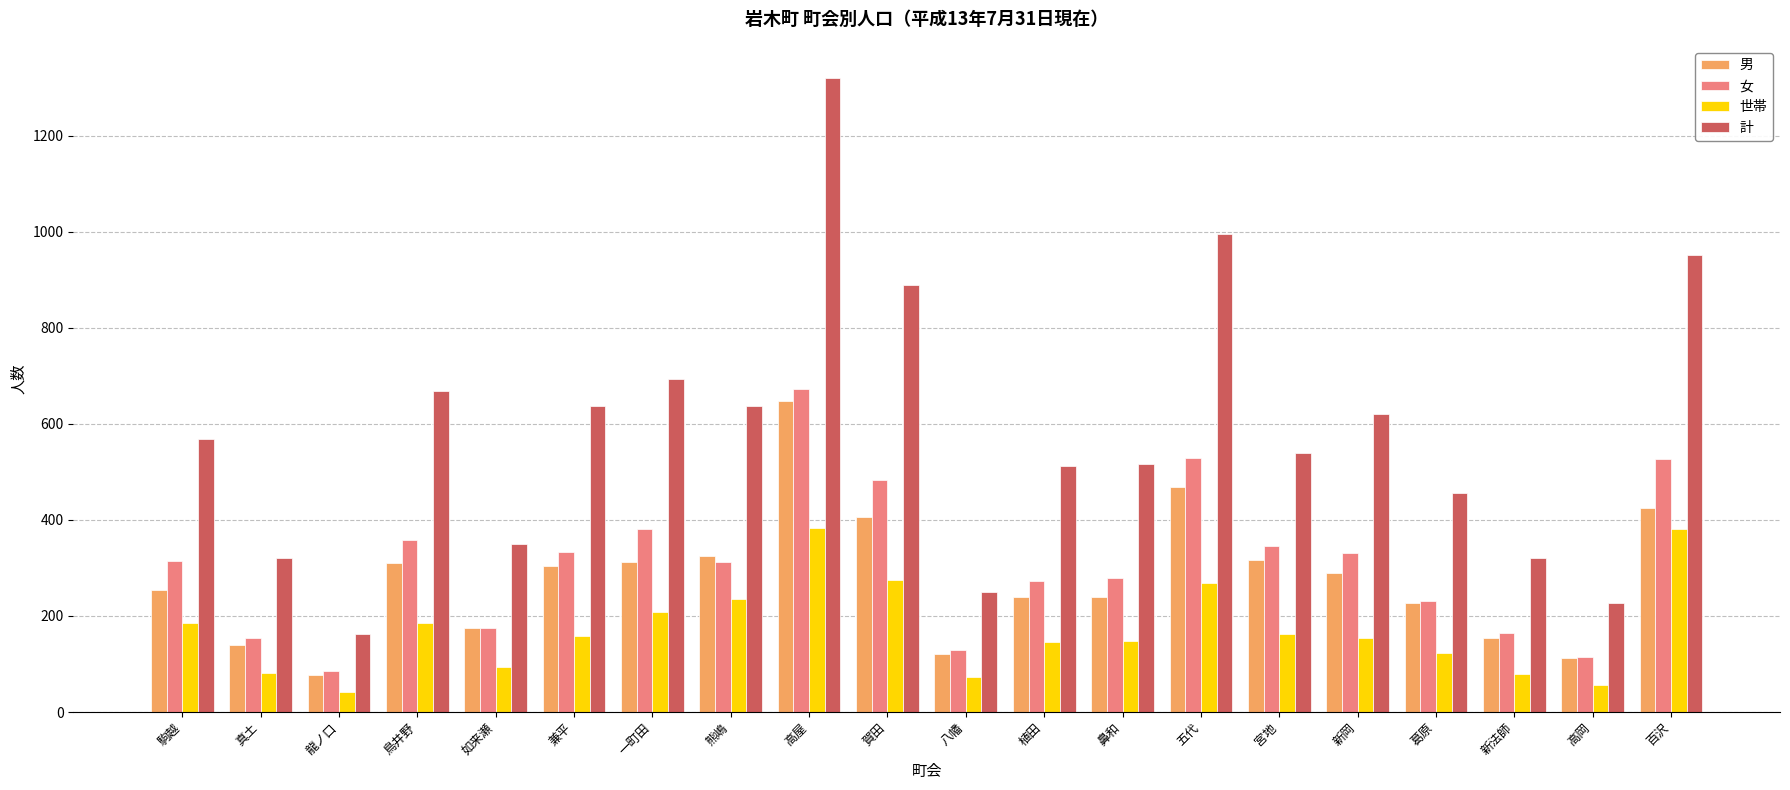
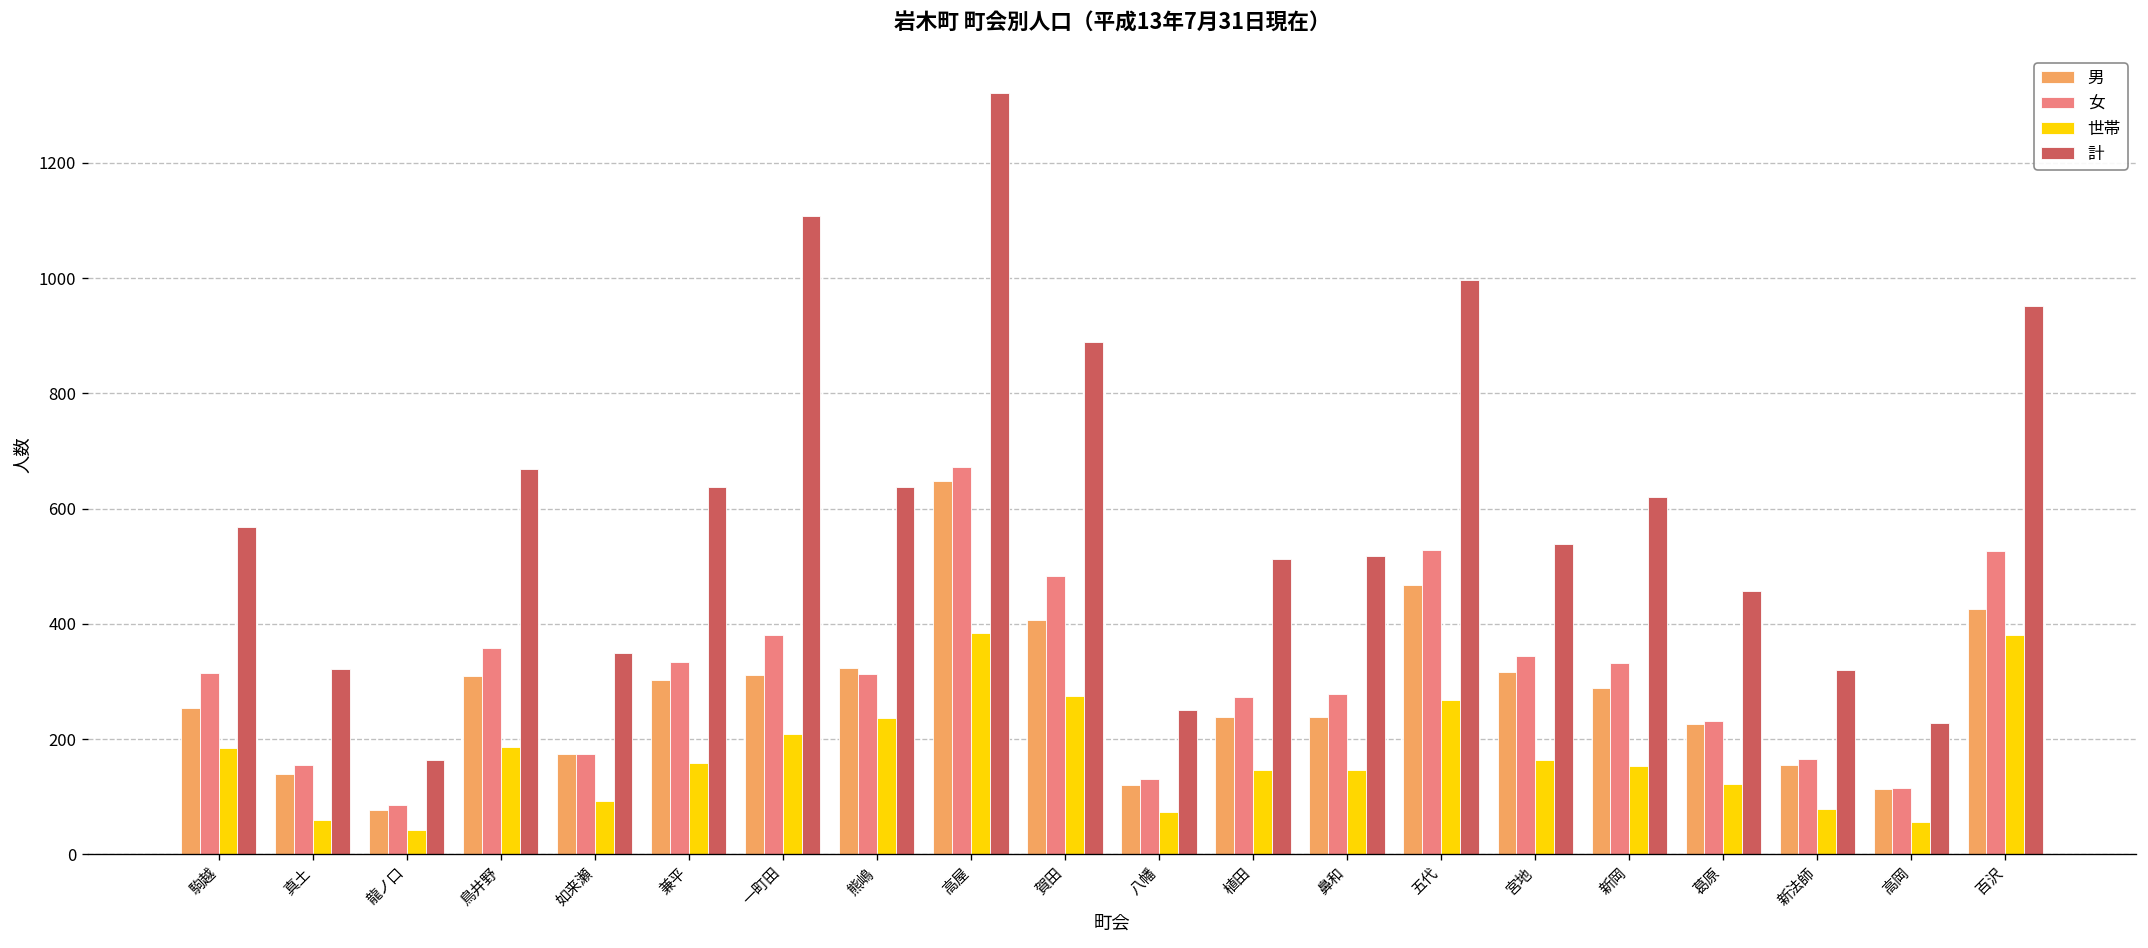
  {
    "世帯": {
      "駒越": 190,
-     "真土": 80,
+     "真土": 60,
      "龍ノ口": 40,
      "鳥井野": 190,
      "如来瀬": 90,
      "兼平": 160,
      "一町田": 210,
      "熊嶋": 240,
      "高屋": 380,
      "賀田": 280,
      "八幡": 70,
      "植田": 150,
      "鼻和": 150,
      "五代": 270,
      "宮地": 160,
      "新岡": 150,
      "葛原": 120,
      "新法師": 80,
      "高岡": 60,
      "百沢": 380
    },
    "計": {
      "駒越": 570,
      "真土": 320,
      "龍ノ口": 160,
      "鳥井野": 670,
      "如来瀬": 350,
      "兼平": 640,
-     "一町田": 690,
+     "一町田": 1110,
      "熊嶋": 640,
      "高屋": 1320,
      "賀田": 890,
      "八幡": 250,
      "植田": 510,
      "鼻和": 520,
      "五代": 1000,
      "宮地": 540,
      "新岡": 620,
      "葛原": 460,
      "新法師": 320,
      "高岡": 230,
      "百沢": 950
    }
  }
